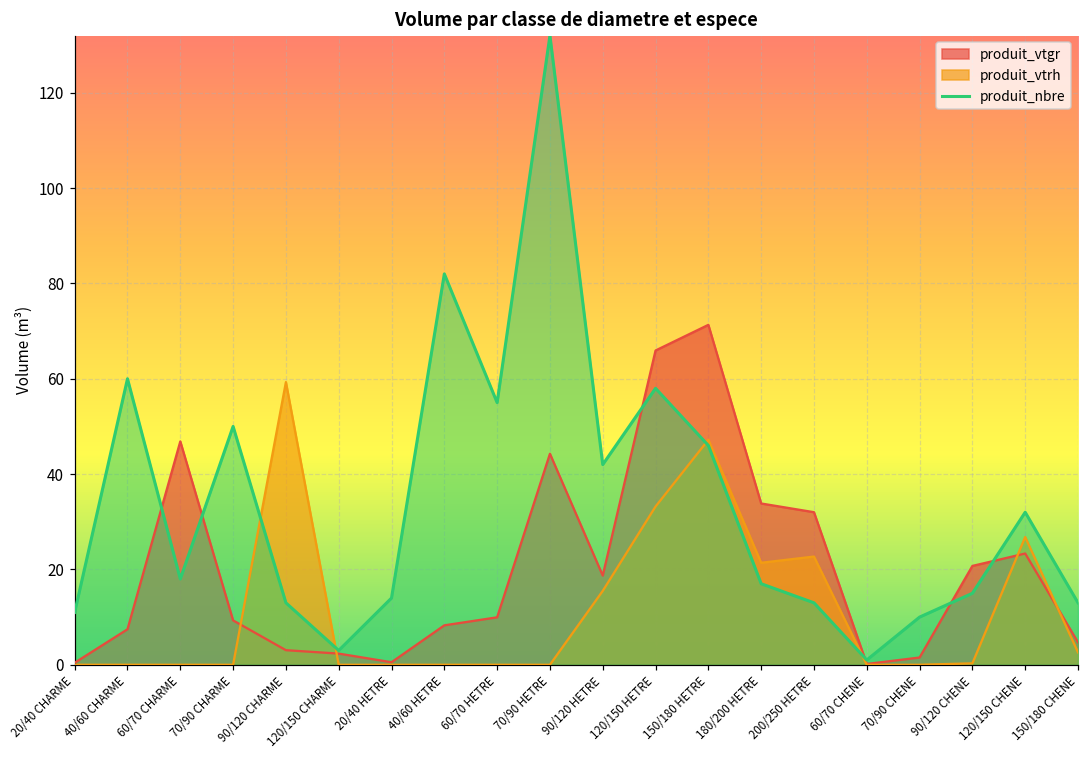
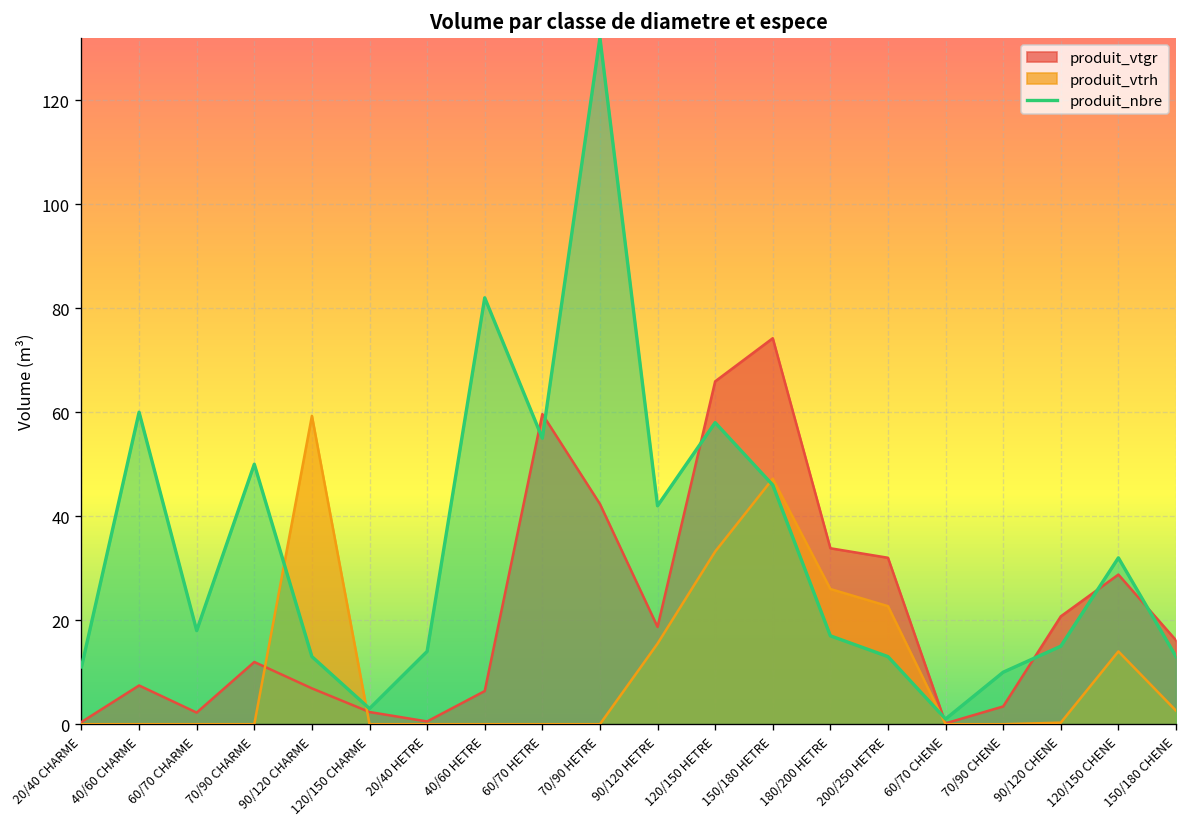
  {
    "produit_vtgr": {
      "40/60 CHARME": 7,
-     "60/70 CHARME": 47,
-     "70/90 CHARME": 9,
-     "90/120 CHARME": 3,
+     "60/70 CHARME": 2,
+     "70/90 CHARME": 12,
+     "90/120 CHARME": 7,
      "120/150 CHARME": 2,
-     "40/60 HETRE": 8,
-     "60/70 HETRE": 10,
-     "70/90 HETRE": 44,
+     "40/60 HETRE": 6,
+     "60/70 HETRE": 60,
+     "70/90 HETRE": 42,
      "90/120 HETRE": 19,
      "120/150 HETRE": 66,
-     "150/180 HETRE": 71,
+     "150/180 HETRE": 74,
      "180/200 HETRE": 34,
      "200/250 HETRE": 32,
-     "70/90 CHENE": 2,
+     "70/90 CHENE": 3,
      "90/120 CHENE": 21,
-     "120/150 CHENE": 23,
-     "150/180 CHENE": 5
+     "120/150 CHENE": 29,
+     "150/180 CHENE": 16
    },
    "produit_vtrh": {
      "40/60 CHARME": 0,
      "60/70 CHARME": 0,
      "70/90 CHARME": 0,
      "90/120 CHARME": 59,
      "120/150 CHARME": 0,
      "40/60 HETRE": 0,
      "60/70 HETRE": 0,
      "70/90 HETRE": 0,
      "90/120 HETRE": 16,
      "120/150 HETRE": 33,
      "150/180 HETRE": 47,
-     "180/200 HETRE": 21,
+     "180/200 HETRE": 26,
      "200/250 HETRE": 23,
      "70/90 CHENE": 0,
      "90/120 CHENE": 0,
-     "120/150 CHENE": 27,
+     "120/150 CHENE": 14,
      "150/180 CHENE": 3
    }
  }
